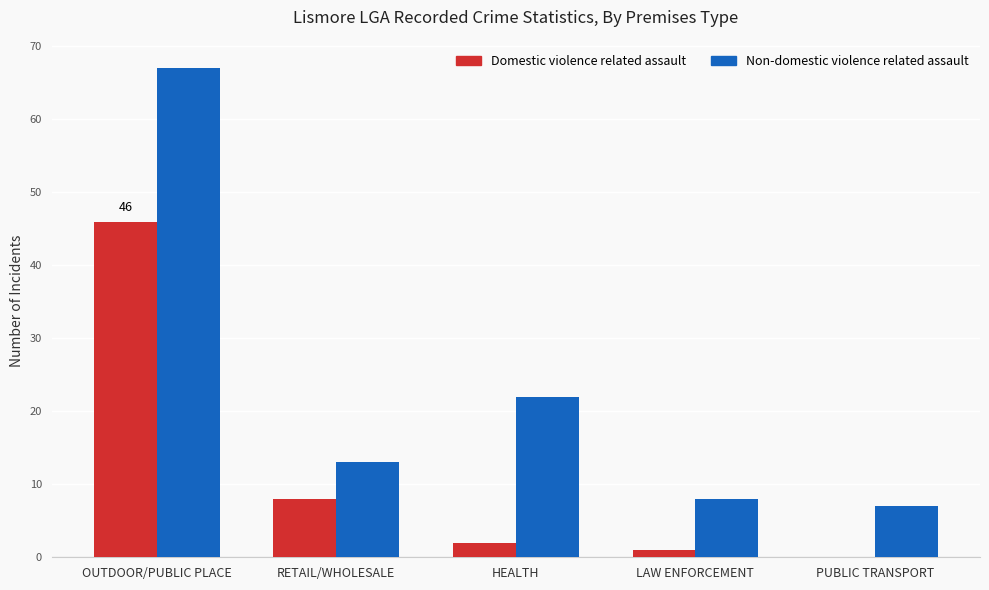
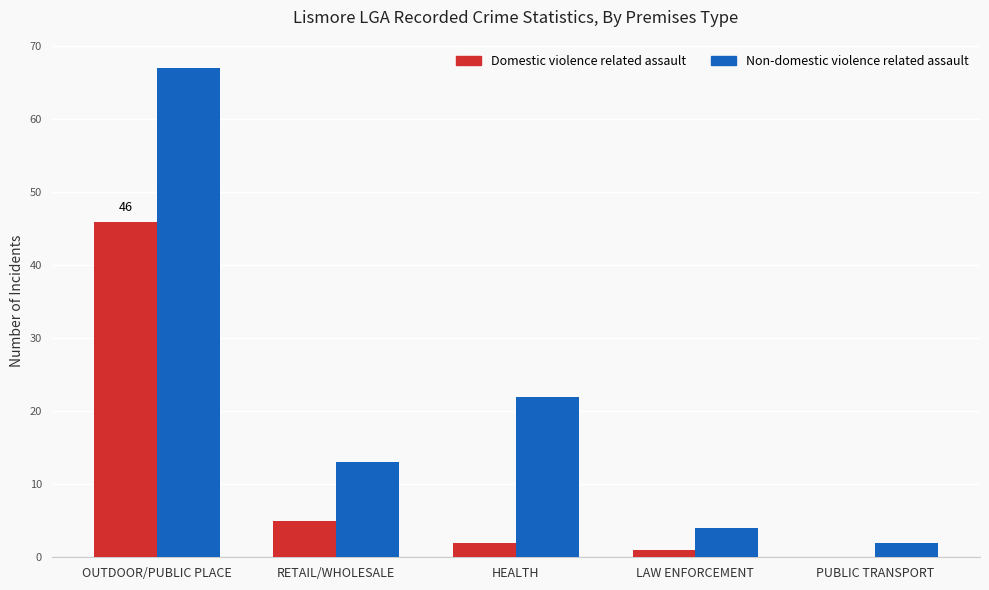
  {
    "Domestic violence related assault": {
-     "RETAIL/WHOLESALE": 8,
+     "RETAIL/WHOLESALE": 5,
      "HEALTH": 2,
      "LAW ENFORCEMENT": 1,
      "PUBLIC TRANSPORT": 0
    },
    "Non-domestic violence related assault": {
      "OUTDOOR/PUBLIC PLACE": 67,
      "RETAIL/WHOLESALE": 13,
      "HEALTH": 22,
-     "LAW ENFORCEMENT": 8,
-     "PUBLIC TRANSPORT": 7
+     "LAW ENFORCEMENT": 4,
+     "PUBLIC TRANSPORT": 2
    }
  }
